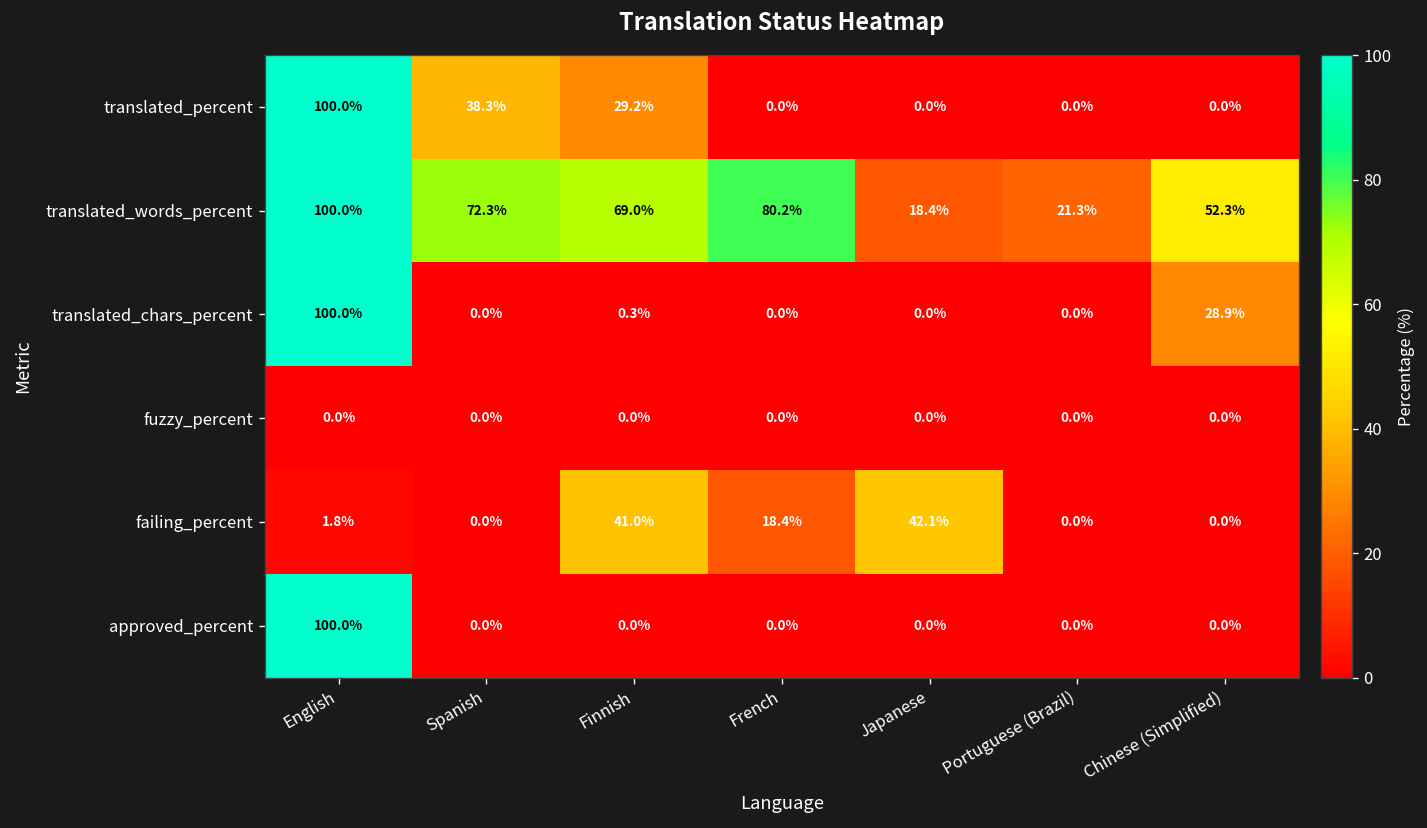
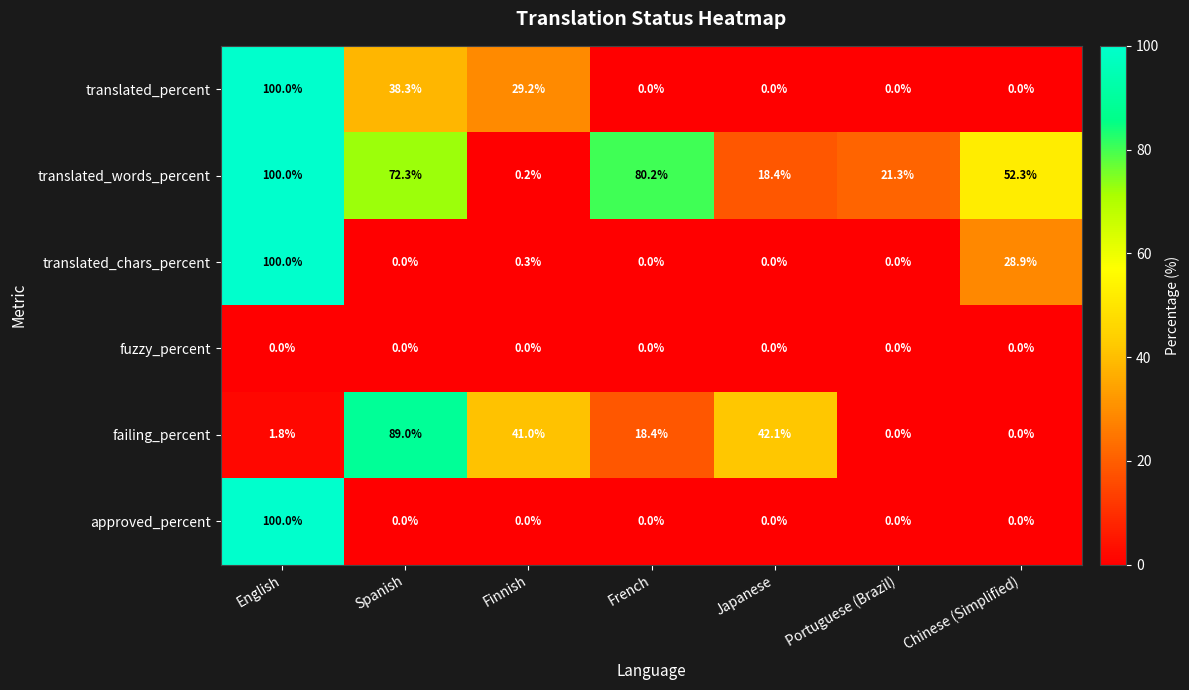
  {
    "translated_percent": {
      "English": "100.0%",
      "Spanish": "38.3%",
      "Finnish": "29.2%",
      "French": "0.0%",
      "Japanese": "0.0%",
      "Portuguese (Brazil)": "0.0%",
      "Chinese (Simplified)": "0.0%"
    },
    "translated_words_percent": {
      "English": "100.0%",
      "Spanish": "72.3%",
-     "Finnish": "69.0%",
+     "Finnish": "0.2%",
      "French": "80.2%",
      "Japanese": "18.4%",
      "Portuguese (Brazil)": "21.3%",
      "Chinese (Simplified)": "52.3%"
    },
    "translated_chars_percent": {
      "English": "100.0%",
      "Spanish": "0.0%",
      "Finnish": "0.3%",
      "French": "0.0%",
      "Japanese": "0.0%",
      "Portuguese (Brazil)": "0.0%",
      "Chinese (Simplified)": "28.9%"
    },
    "fuzzy_percent": {
      "English": "0.0%",
      "Spanish": "0.0%",
      "Finnish": "0.0%",
      "French": "0.0%",
      "Japanese": "0.0%",
      "Portuguese (Brazil)": "0.0%",
      "Chinese (Simplified)": "0.0%"
    },
    "failing_percent": {
      "English": "1.8%",
-     "Spanish": "0.0%",
+     "Spanish": "89.0%",
      "Finnish": "41.0%",
      "French": "18.4%",
      "Japanese": "42.1%",
      "Portuguese (Brazil)": "0.0%",
      "Chinese (Simplified)": "0.0%"
    },
    "approved_percent": {
      "English": "100.0%",
      "Spanish": "0.0%",
      "Finnish": "0.0%",
      "French": "0.0%",
      "Japanese": "0.0%",
      "Portuguese (Brazil)": "0.0%",
      "Chinese (Simplified)": "0.0%"
    }
  }
